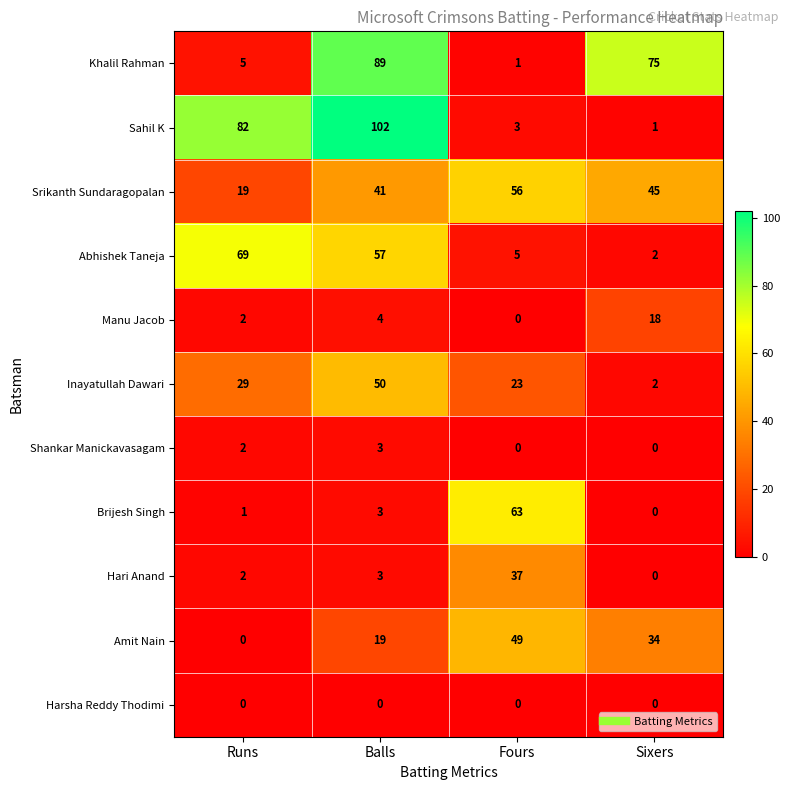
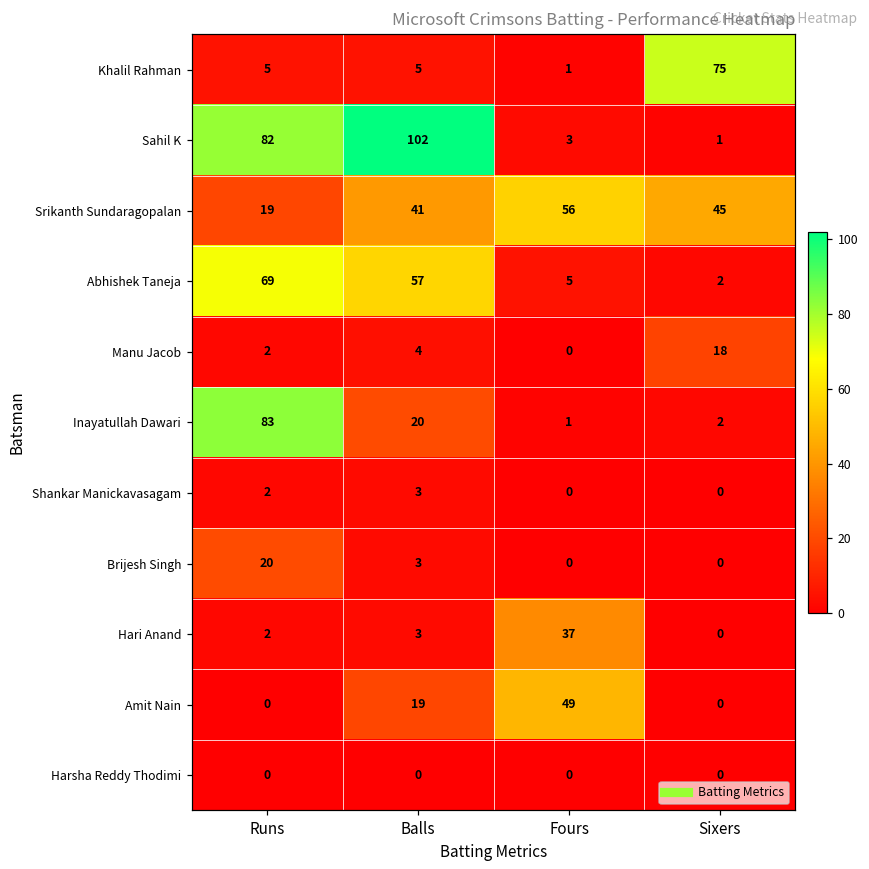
  {
    "Khalil Rahman": {
      "Runs": 5,
-     "Balls": 89,
+     "Balls": 5,
      "Fours": 1,
      "Sixers": 75
    },
    "Sahil K": {
      "Runs": 82,
      "Balls": 102,
      "Fours": 3,
      "Sixers": 1
    },
    "Srikanth Sundaragopalan": {
      "Runs": 19,
      "Balls": 41,
      "Fours": 56,
      "Sixers": 45
    },
    "Abhishek Taneja": {
      "Runs": 69,
      "Balls": 57,
      "Fours": 5,
      "Sixers": 2
    },
    "Manu Jacob": {
      "Runs": 2,
      "Balls": 4,
      "Fours": 0,
      "Sixers": 18
    },
    "Inayatullah Dawari": {
-     "Runs": 29,
-     "Balls": 50,
-     "Fours": 23,
+     "Runs": 83,
+     "Balls": 20,
+     "Fours": 1,
      "Sixers": 2
    },
    "Shankar Manickavasagam": {
      "Runs": 2,
      "Balls": 3,
      "Fours": 0,
      "Sixers": 0
    },
    "Brijesh Singh": {
-     "Runs": 1,
+     "Runs": 20,
      "Balls": 3,
-     "Fours": 63,
+     "Fours": 0,
      "Sixers": 0
    },
    "Hari Anand": {
      "Runs": 2,
      "Balls": 3,
      "Fours": 37,
      "Sixers": 0
    },
    "Amit Nain": {
      "Runs": 0,
      "Balls": 19,
      "Fours": 49,
-     "Sixers": 34
+     "Sixers": 0
    },
    "Harsha Reddy Thodimi": {
      "Runs": 0,
      "Balls": 0,
      "Fours": 0,
      "Sixers": 0
    }
  }
